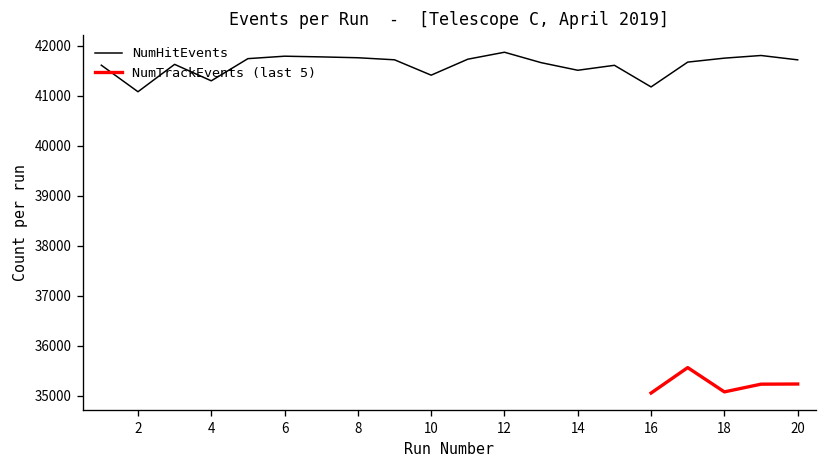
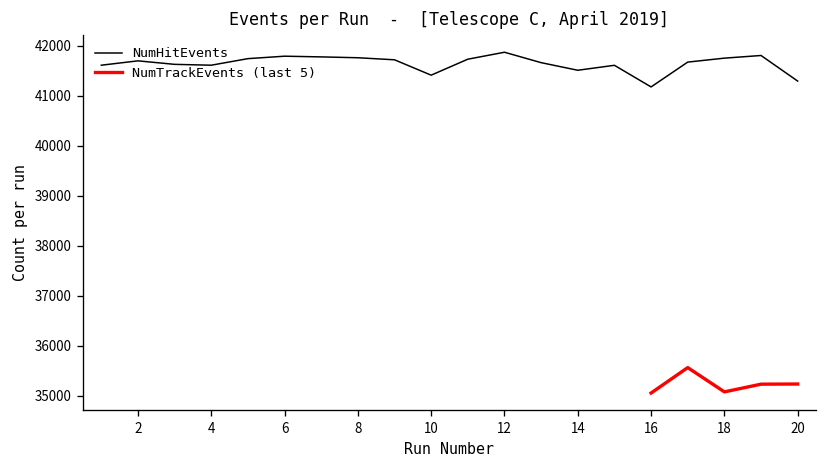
  {
    "NumHitEvents": {
-     "2": 41100,
-     "4": 41300,
+     "2": 41700,
+     "4": 41600,
      "6": 41800,
      "8": 41800,
      "10": 41400,
      "12": 41900,
      "14": 41500,
      "16": 41200,
      "18": 41700,
-     "20": 41700
+     "20": 41300
    },
    "NumTrackEvents (last 5)": {
      "16": 35100,
      "18": 35100,
      "20": 35200
    }
  }
